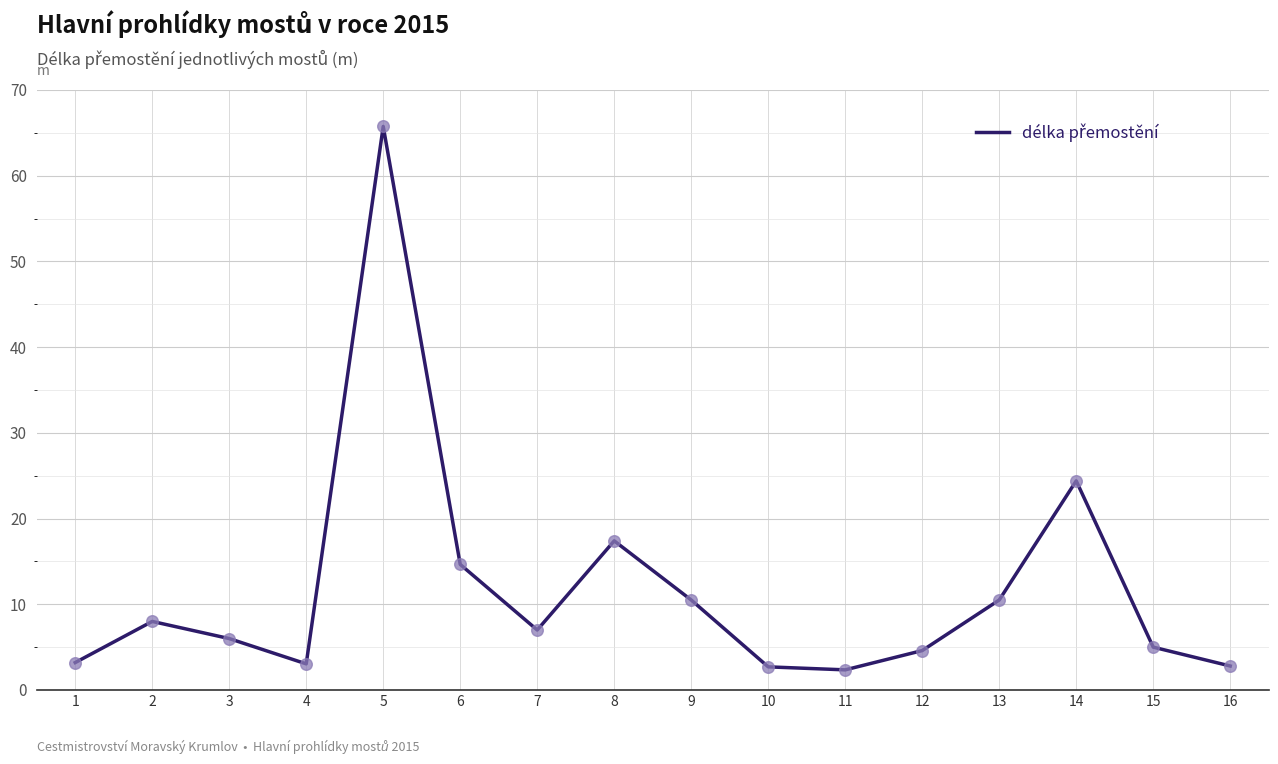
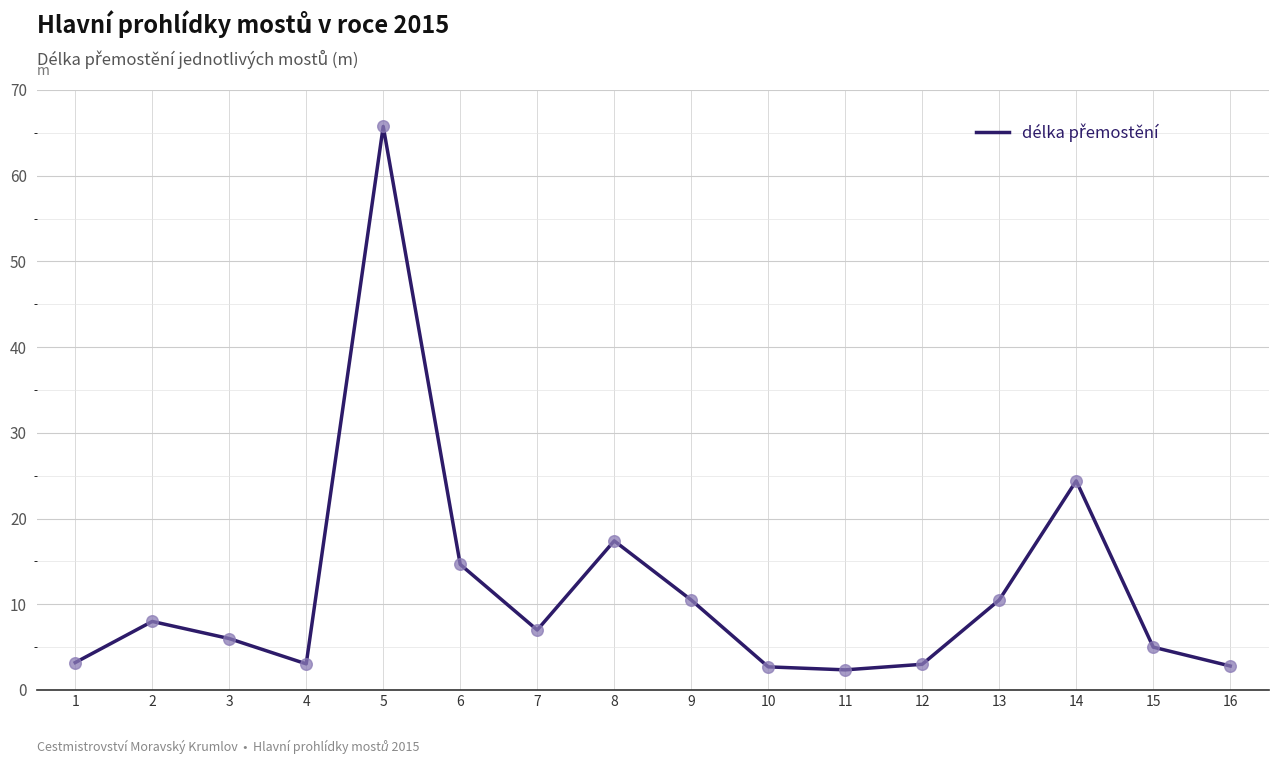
  {
    "1": 3,
    "2": 8,
    "3": 6,
    "4": 3,
    "5": 66,
    "6": 15,
    "7": 7,
    "8": 17,
    "9": 11,
    "10": 3,
    "11": 2,
-   "12": 5,
+   "12": 3,
    "13": 11,
    "14": 24,
    "15": 5,
    "16": 3
  }
